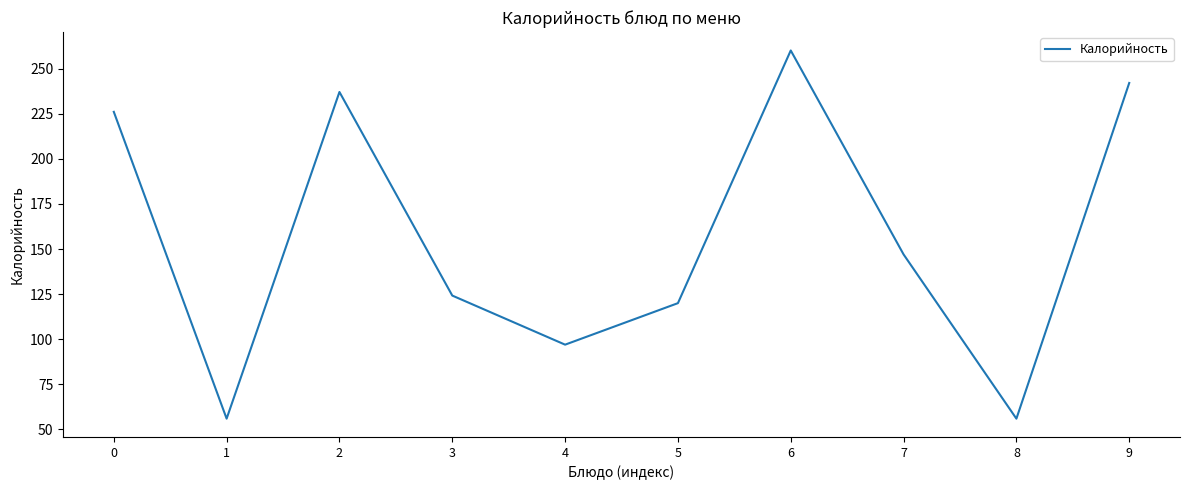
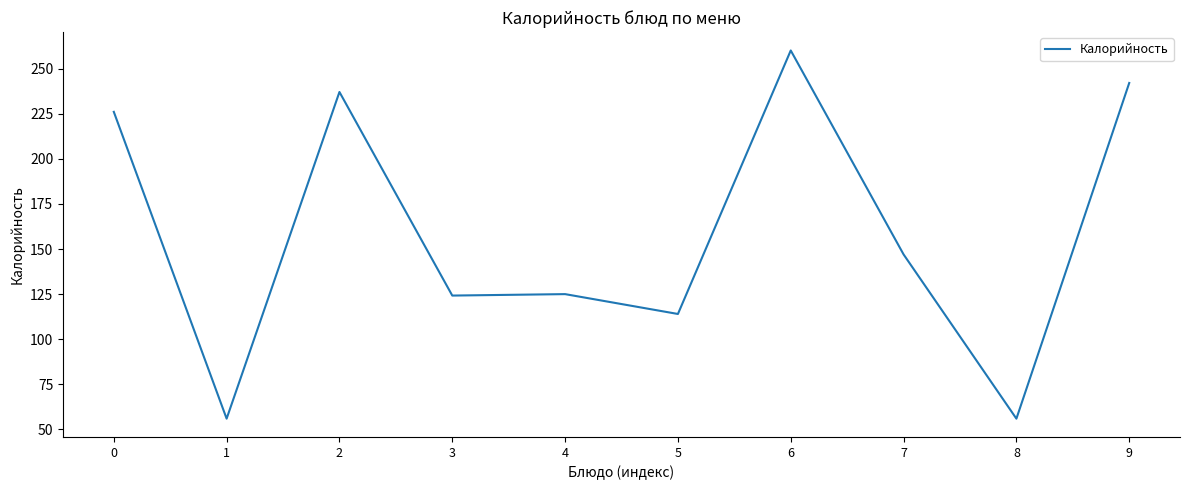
  {
    "0": 226,
    "1": 56,
    "2": 237,
    "3": 124,
-   "4": 97,
-   "5": 120,
+   "4": 125,
+   "5": 114,
    "6": 260,
    "7": 147,
    "8": 56,
    "9": 242
  }
